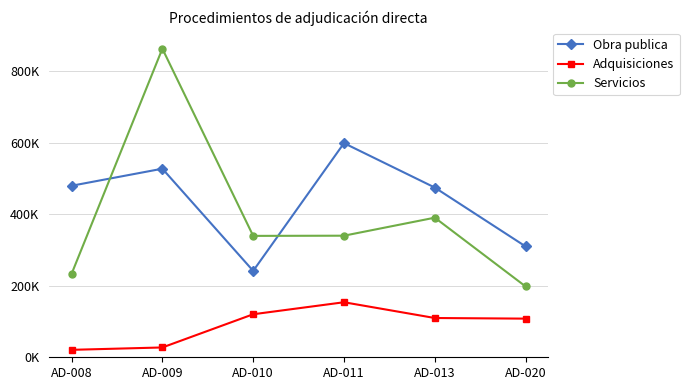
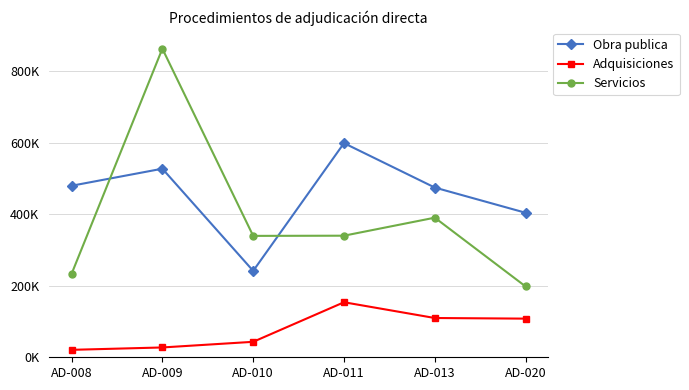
  {
    "Obra publica": {
      "AD-008": 480000,
      "AD-009": 530000,
      "AD-010": 240000,
      "AD-011": 600000,
      "AD-013": 470000,
-     "AD-020": 310000
+     "AD-020": 400000
    },
    "Adquisiciones": {
      "AD-008": 20000,
      "AD-009": 30000,
-     "AD-010": 120000,
+     "AD-010": 40000,
      "AD-011": 150000,
      "AD-013": 110000,
      "AD-020": 110000
    },
    "Servicios": {
      "AD-008": 230000,
      "AD-009": 860000,
      "AD-010": 340000,
      "AD-011": 340000,
      "AD-013": 390000,
      "AD-020": 200000
    }
  }
